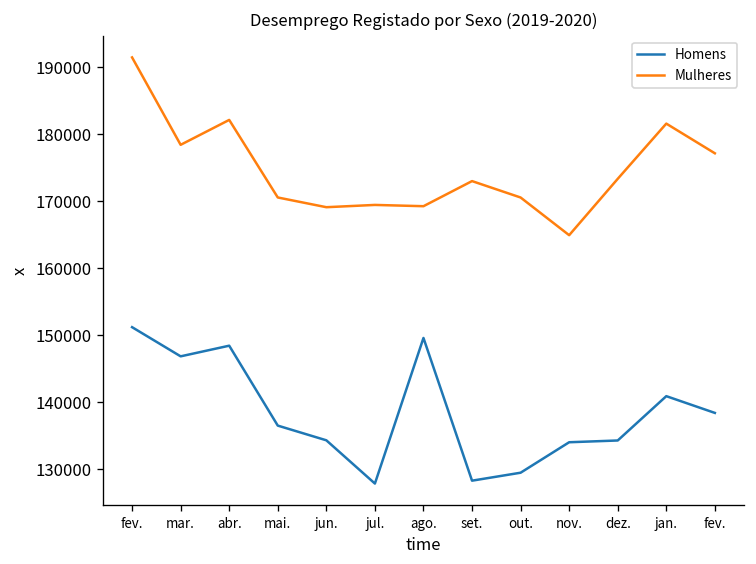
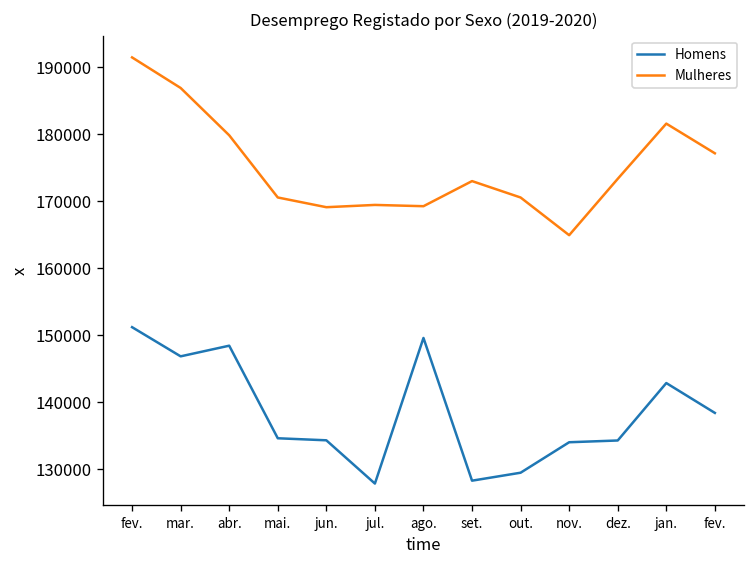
  {
    "Homens": {
      "mar.": 147000,
      "abr.": 148000,
-     "mai.": 136000,
+     "mai.": 135000,
      "jun.": 134000,
      "jul.": 128000,
      "ago.": 150000,
      "set.": 128000,
      "out.": 129000,
      "nov.": 134000,
      "dez.": 134000,
-     "jan.": 141000
+     "jan.": 143000
    },
    "Mulheres": {
-     "mar.": 178000,
-     "abr.": 182000,
+     "mar.": 187000,
+     "abr.": 180000,
      "mai.": 171000,
      "jun.": 169000,
      "jul.": 169000,
      "ago.": 169000,
      "set.": 173000,
      "out.": 171000,
      "nov.": 165000,
      "dez.": 173000,
      "jan.": 182000
    }
  }
